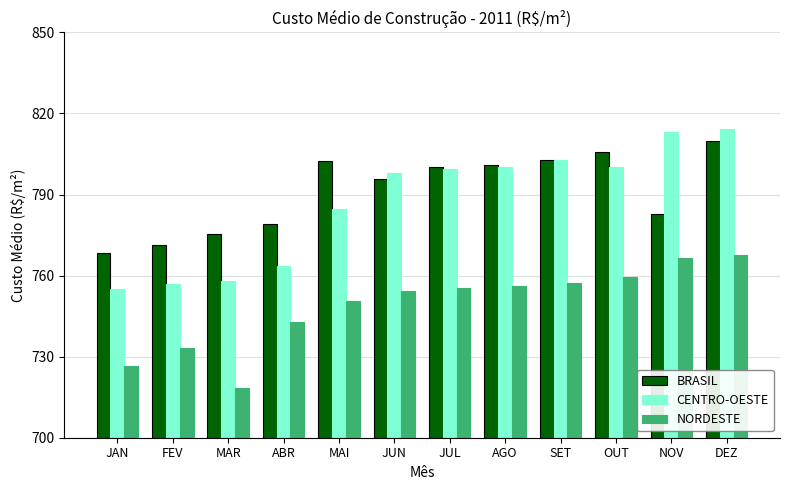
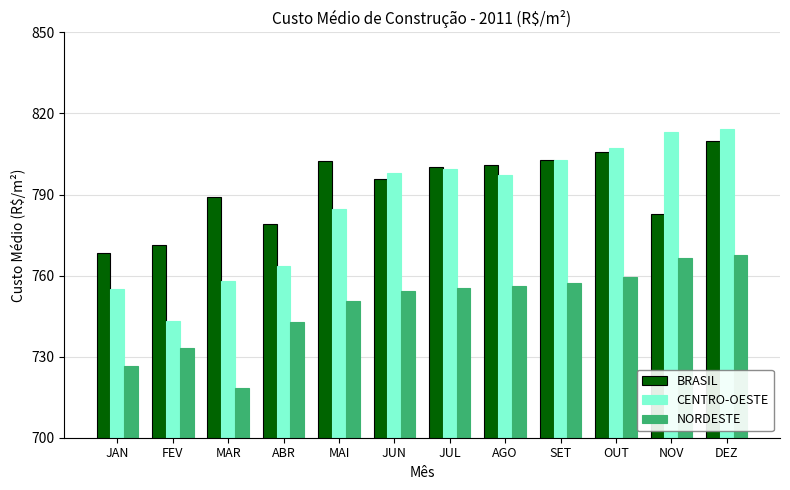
  {
    "BRASIL": {
      "JAN": 768,
      "FEV": 771,
-     "MAR": 775,
+     "MAR": 789,
      "ABR": 779,
      "MAI": 802,
      "JUN": 796,
      "JUL": 800,
      "AGO": 801,
      "SET": 803,
      "OUT": 806,
      "NOV": 783,
      "DEZ": 810
    },
    "CENTRO-OESTE": {
      "JAN": 755,
-     "FEV": 757,
+     "FEV": 743,
      "MAR": 758,
      "ABR": 763,
      "MAI": 785,
      "JUN": 798,
      "JUL": 799,
-     "AGO": 800,
+     "AGO": 797,
      "SET": 803,
-     "OUT": 800,
+     "OUT": 807,
      "NOV": 813,
      "DEZ": 814
    },
    "NORDESTE": {
      "JAN": 727,
      "FEV": 733,
      "MAR": 718,
      "ABR": 743,
      "MAI": 751,
      "JUN": 754,
      "JUL": 756,
      "AGO": 756,
      "SET": 757,
      "OUT": 759,
      "NOV": 767,
      "DEZ": 768
    }
  }
